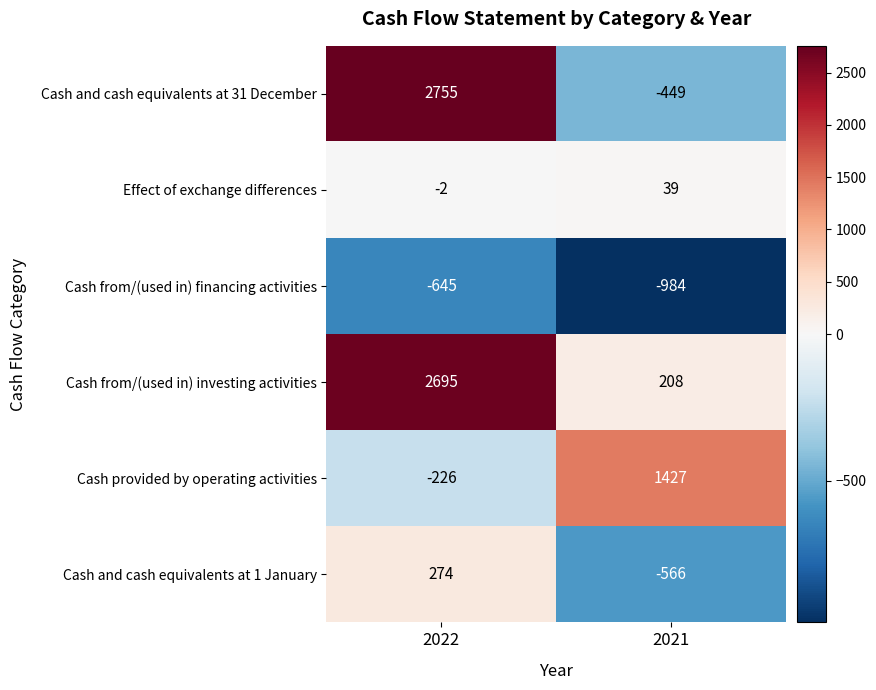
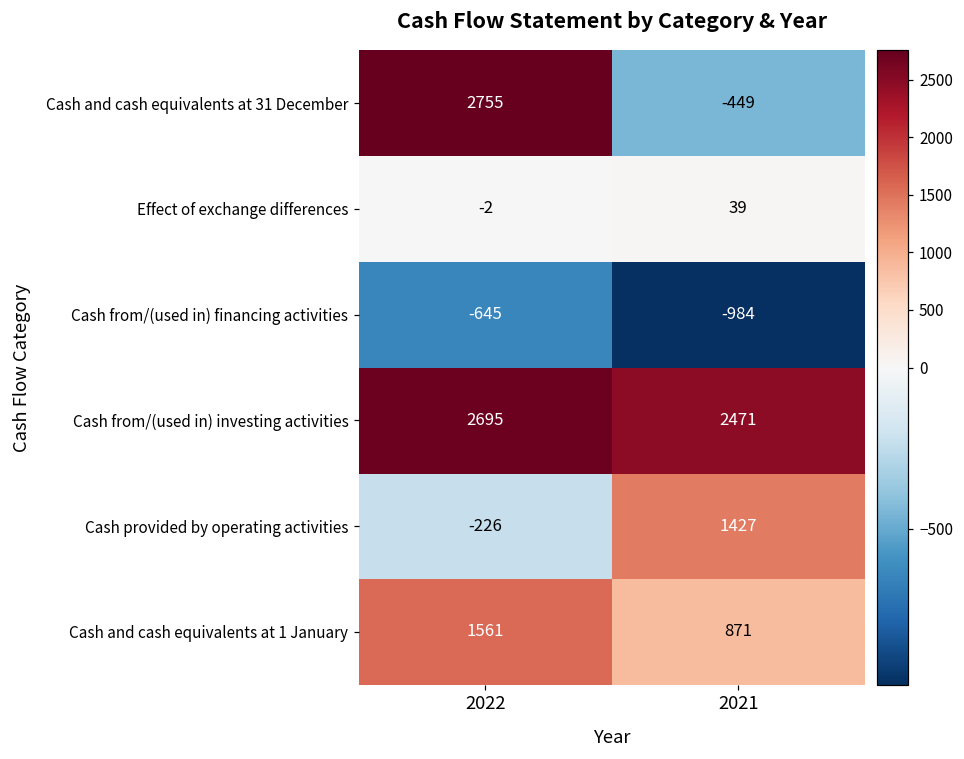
  {
    "Cash and cash equivalents at 31 December": {
      "2022": 2755,
      "2021": -449
    },
    "Effect of exchange differences": {
      "2022": -2,
      "2021": 39
    },
    "Cash from/(used in) financing activities": {
      "2022": -645,
      "2021": -984
    },
    "Cash from/(used in) investing activities": {
      "2022": 2695,
-     "2021": 208
+     "2021": 2471
    },
    "Cash provided by operating activities": {
      "2022": -226,
      "2021": 1427
    },
    "Cash and cash equivalents at 1 January": {
-     "2022": 274,
-     "2021": -566
+     "2022": 1561,
+     "2021": 871
    }
  }
